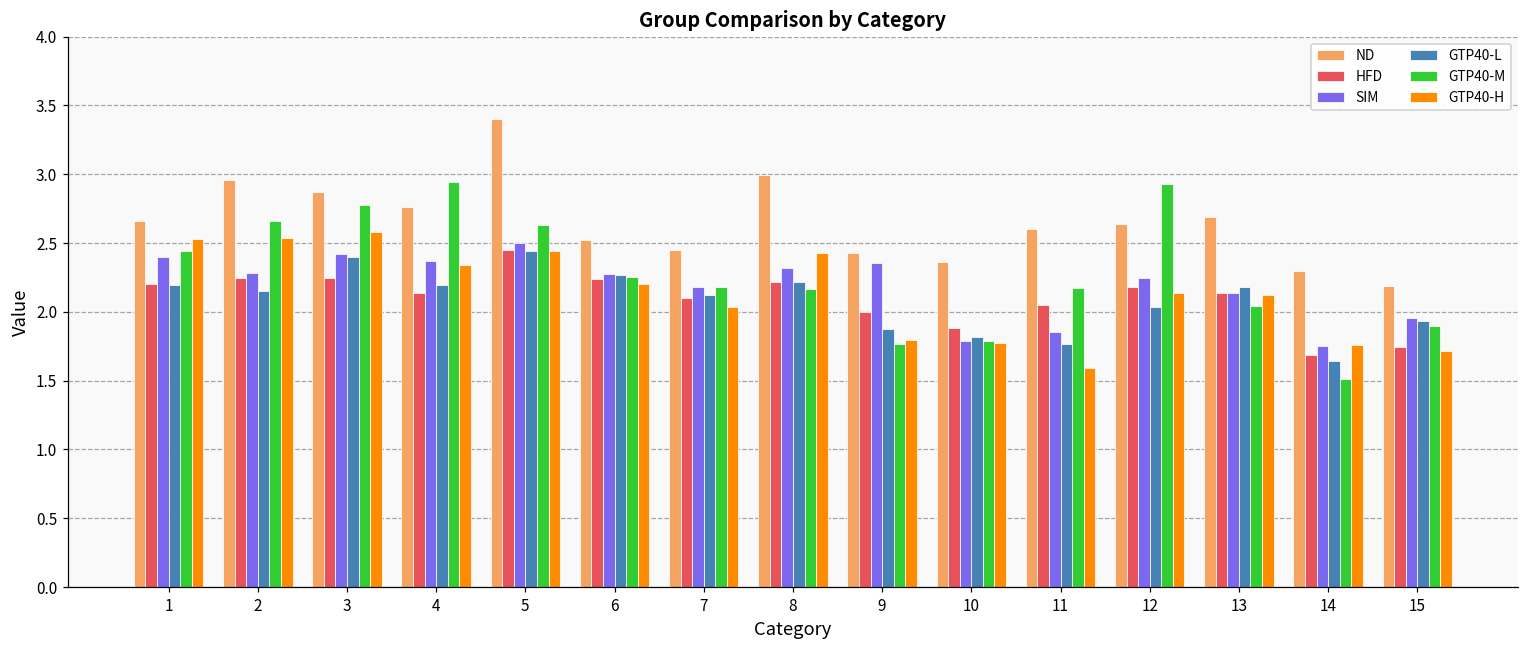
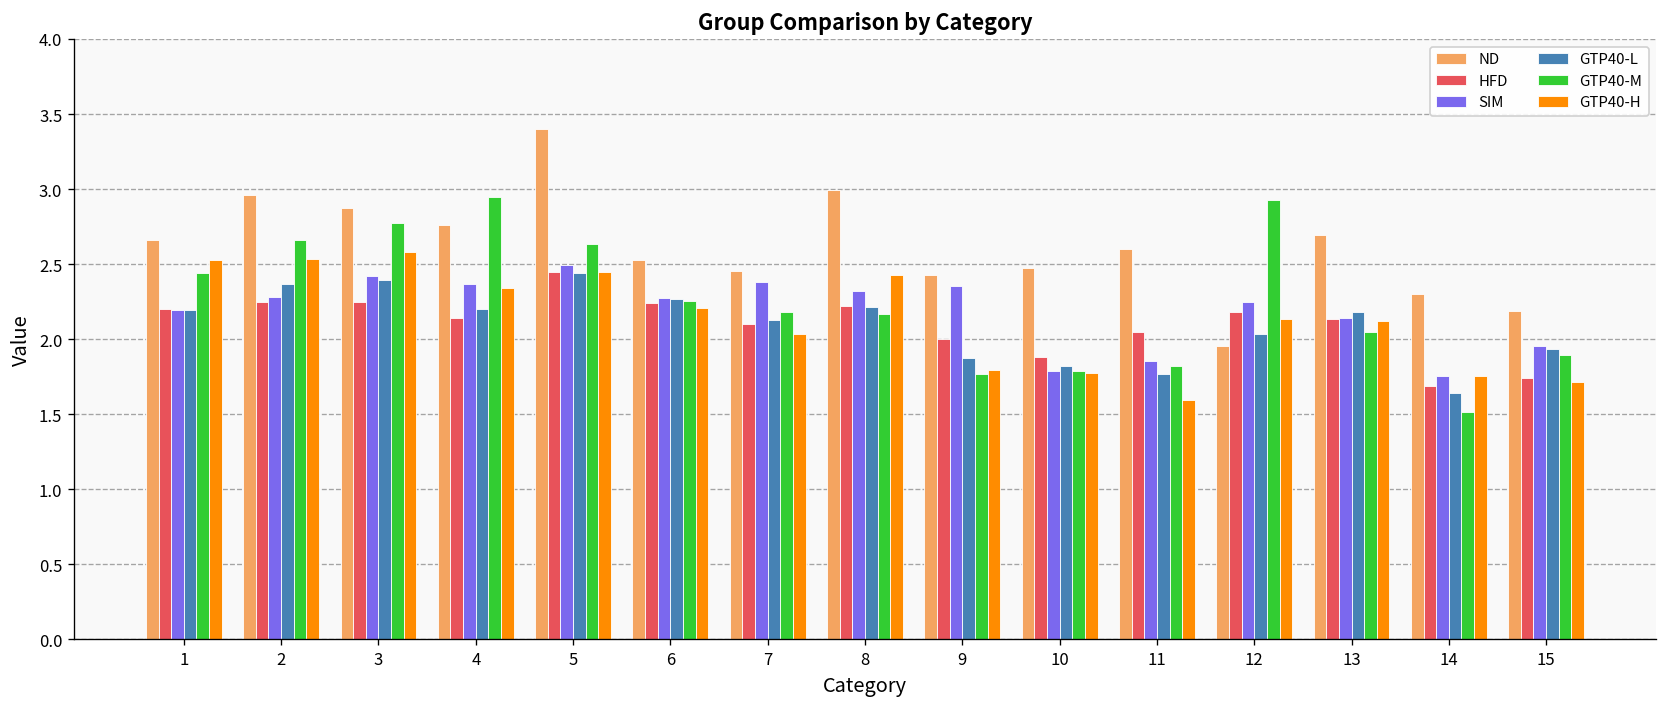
  {
    "ND": {
      "1": 2.66,
      "2": 2.96,
      "3": 2.87,
      "4": 2.76,
      "5": 3.40,
      "6": 2.53,
      "7": 2.45,
      "8": 2.99,
      "9": 2.43,
-     "10": 2.37,
+     "10": 2.47,
      "11": 2.60,
-     "12": 2.64,
+     "12": 1.96,
      "13": 2.69,
      "14": 2.30,
      "15": 2.19
    },
    "HFD": {
      "1": 2.20,
      "2": 2.25,
      "3": 2.25,
      "4": 2.14,
      "5": 2.45,
      "6": 2.24,
      "7": 2.10,
      "8": 2.22,
      "9": 2.00,
      "10": 1.88,
      "11": 2.05,
      "12": 2.18,
      "13": 2.13,
      "14": 1.69,
      "15": 1.74
    },
    "SIM": {
-     "1": 2.40,
+     "1": 2.20,
      "2": 2.28,
      "3": 2.42,
      "4": 2.37,
      "5": 2.50,
      "6": 2.27,
-     "7": 2.18,
+     "7": 2.38,
      "8": 2.32,
      "9": 2.35,
      "10": 1.79,
      "11": 1.85,
      "12": 2.25,
      "13": 2.14,
      "14": 1.75,
      "15": 1.96
    },
    "GTP40-L": {
      "1": 2.19,
-     "2": 2.16,
+     "2": 2.37,
      "3": 2.40,
      "4": 2.20,
      "5": 2.44,
      "6": 2.27,
      "7": 2.13,
      "8": 2.21,
      "9": 1.88,
      "10": 1.82,
      "11": 1.77,
      "12": 2.03,
      "13": 2.18,
      "14": 1.64,
      "15": 1.94
    },
    "GTP40-M": {
      "1": 2.44,
      "2": 2.66,
      "3": 2.77,
      "4": 2.95,
      "5": 2.63,
      "6": 2.26,
      "7": 2.18,
      "8": 2.17,
      "9": 1.77,
      "10": 1.79,
-     "11": 2.17,
+     "11": 1.82,
      "12": 2.93,
      "13": 2.05,
      "14": 1.52,
      "15": 1.90
    },
    "GTP40-H": {
      "1": 2.53,
      "2": 2.53,
      "3": 2.58,
      "4": 2.34,
      "5": 2.44,
      "6": 2.21,
      "7": 2.04,
      "8": 2.43,
      "9": 1.80,
      "10": 1.78,
      "11": 1.59,
      "12": 2.14,
      "13": 2.12,
      "14": 1.76,
      "15": 1.72
    }
  }
